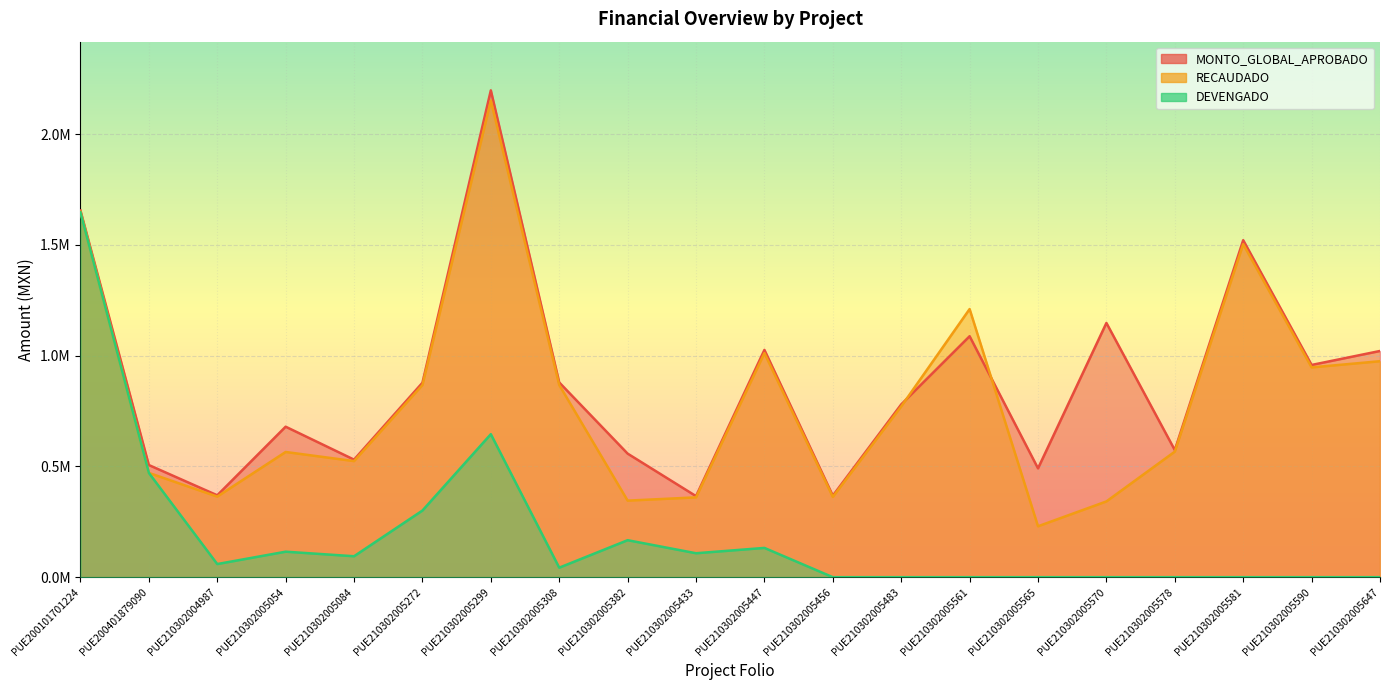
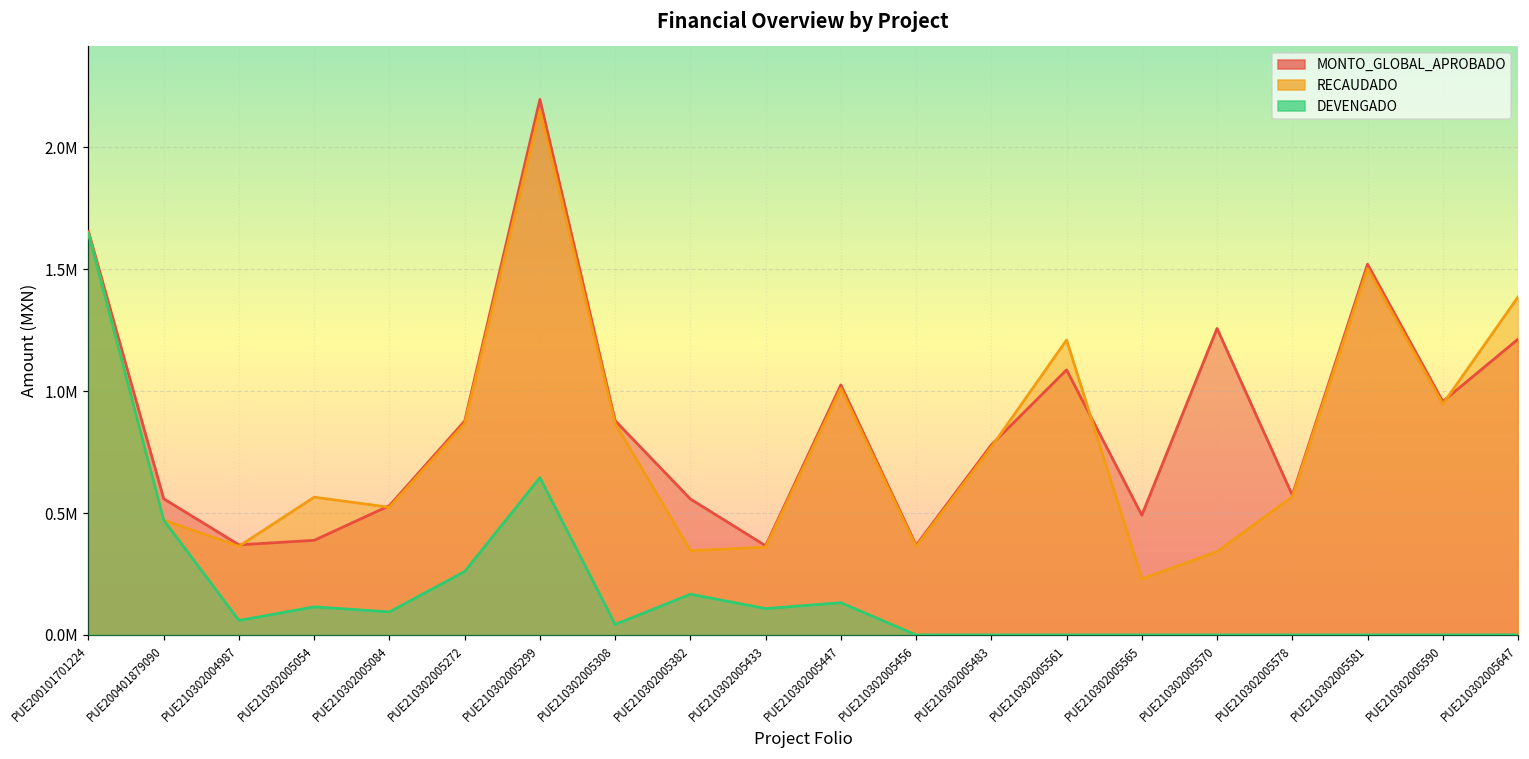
  {
    "MONTO_GLOBAL_APROBADO": {
-     "PUE200401879090": 510000,
-     "PUE210302005054": 680000,
+     "PUE200401879090": 560000,
+     "PUE210302005054": 390000,
      "PUE210302005299": 2200000,
      "PUE210302005308": 880000,
      "PUE210302005382": 560000,
      "PUE210302005447": 1030000,
      "PUE210302005561": 1090000,
      "PUE210302005565": 490000,
-     "PUE210302005570": 1150000,
+     "PUE210302005570": 1260000,
      "PUE210302005581": 1520000,
-     "PUE210302005647": 1020000
+     "PUE210302005647": 1210000
    },
    "RECAUDADO": {
      "PUE210302005054": 570000,
      "PUE210302005299": 2150000,
      "PUE210302005308": 870000,
      "PUE210302005382": 350000,
      "PUE210302005447": 1010000,
      "PUE210302005561": 1210000,
      "PUE210302005565": 230000,
      "PUE210302005570": 340000,
      "PUE210302005581": 1500000,
-     "PUE210302005647": 970000
+     "PUE210302005647": 1390000
    },
    "DEVENGADO": {
      "PUE210302004987": 60000,
      "PUE210302005054": 120000,
      "PUE210302005084": 90000,
-     "PUE210302005272": 300000,
+     "PUE210302005272": 260000,
      "PUE210302005299": 650000,
      "PUE210302005308": 40000,
      "PUE210302005382": 170000,
      "PUE210302005433": 110000,
      "PUE210302005447": 130000,
      "PUE210302005456": 0,
      "PUE210302005483": 0,
      "PUE210302005561": 0,
      "PUE210302005565": 0,
      "PUE210302005570": 0,
      "PUE210302005578": 0,
      "PUE210302005581": 0,
      "PUE210302005590": 0,
      "PUE210302005647": 0
    }
  }
